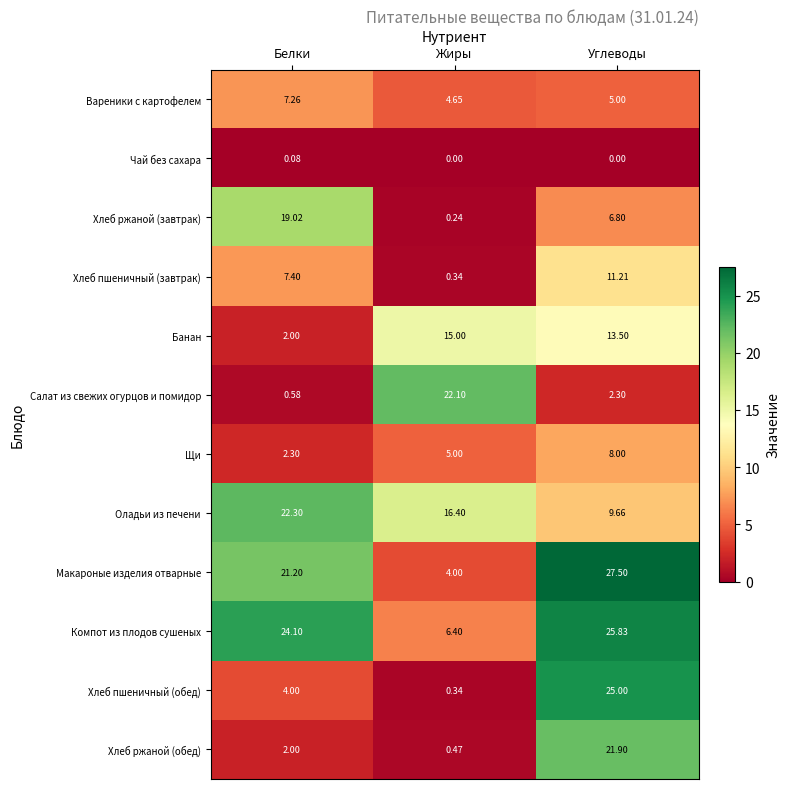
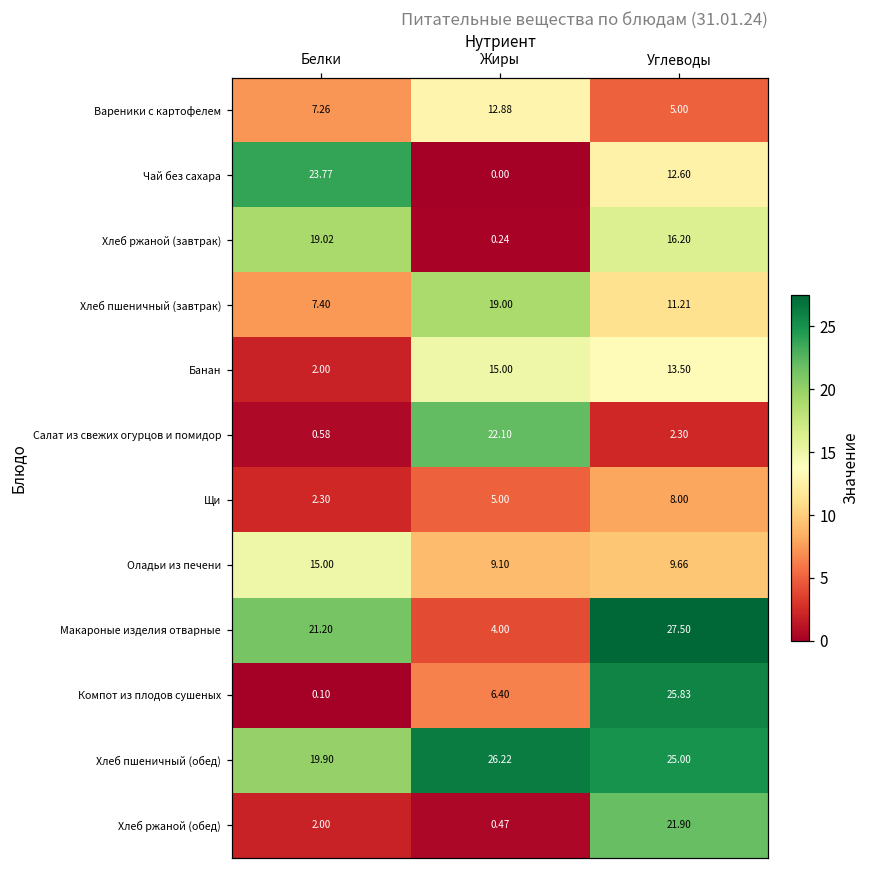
  {
    "Вареники с картофелем": {
      "Белки": 7.26,
-     "Жиры": 4.65,
+     "Жиры": 12.88,
      "Углеводы": 5.00
    },
    "Чай без сахара": {
-     "Белки": 0.08,
+     "Белки": 23.77,
      "Жиры": 0.00,
-     "Углеводы": 0.00
+     "Углеводы": 12.60
    },
    "Хлеб ржаной (завтрак)": {
      "Белки": 19.02,
      "Жиры": 0.24,
-     "Углеводы": 6.80
+     "Углеводы": 16.20
    },
    "Хлеб пшеничный (завтрак)": {
      "Белки": 7.40,
-     "Жиры": 0.34,
+     "Жиры": 19.00,
      "Углеводы": 11.21
    },
    "Банан": {
      "Белки": 2.00,
      "Жиры": 15.00,
      "Углеводы": 13.50
    },
    "Салат из свежих огурцов и помидор": {
      "Белки": 0.58,
      "Жиры": 22.10,
      "Углеводы": 2.30
    },
    "Щи": {
      "Белки": 2.30,
      "Жиры": 5.00,
      "Углеводы": 8.00
    },
    "Оладьи из печени": {
-     "Белки": 22.30,
-     "Жиры": 16.40,
+     "Белки": 15.00,
+     "Жиры": 9.10,
      "Углеводы": 9.66
    },
    "Макароные изделия отварные": {
      "Белки": 21.20,
      "Жиры": 4.00,
      "Углеводы": 27.50
    },
    "Компот из плодов сушеных": {
-     "Белки": 24.10,
+     "Белки": 0.10,
      "Жиры": 6.40,
      "Углеводы": 25.83
    },
    "Хлеб пшеничный (обед)": {
-     "Белки": 4.00,
-     "Жиры": 0.34,
+     "Белки": 19.90,
+     "Жиры": 26.22,
      "Углеводы": 25.00
    },
    "Хлеб ржаной (обед)": {
      "Белки": 2.00,
      "Жиры": 0.47,
      "Углеводы": 21.90
    }
  }
